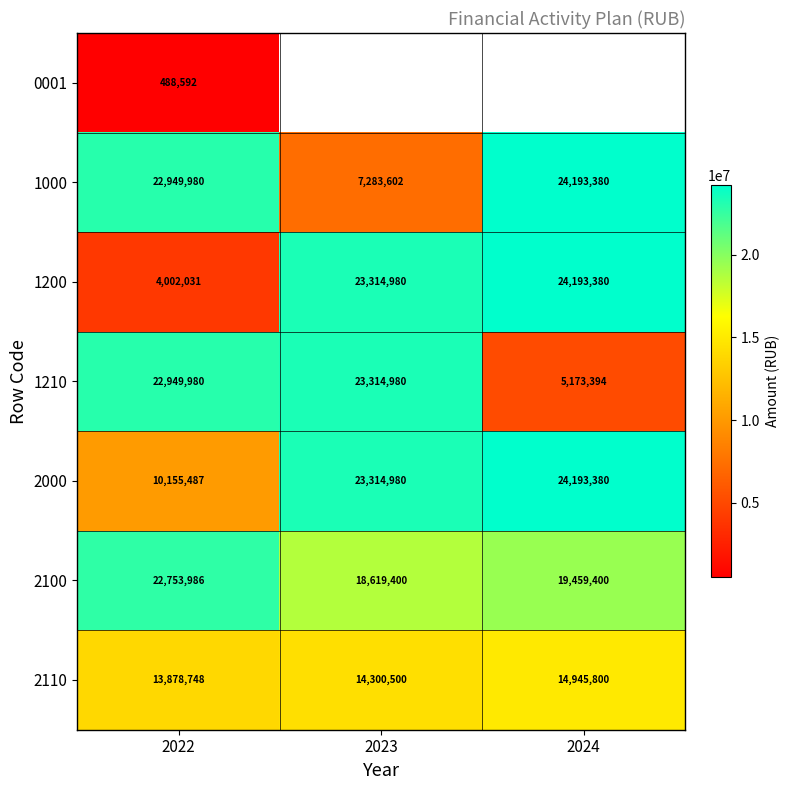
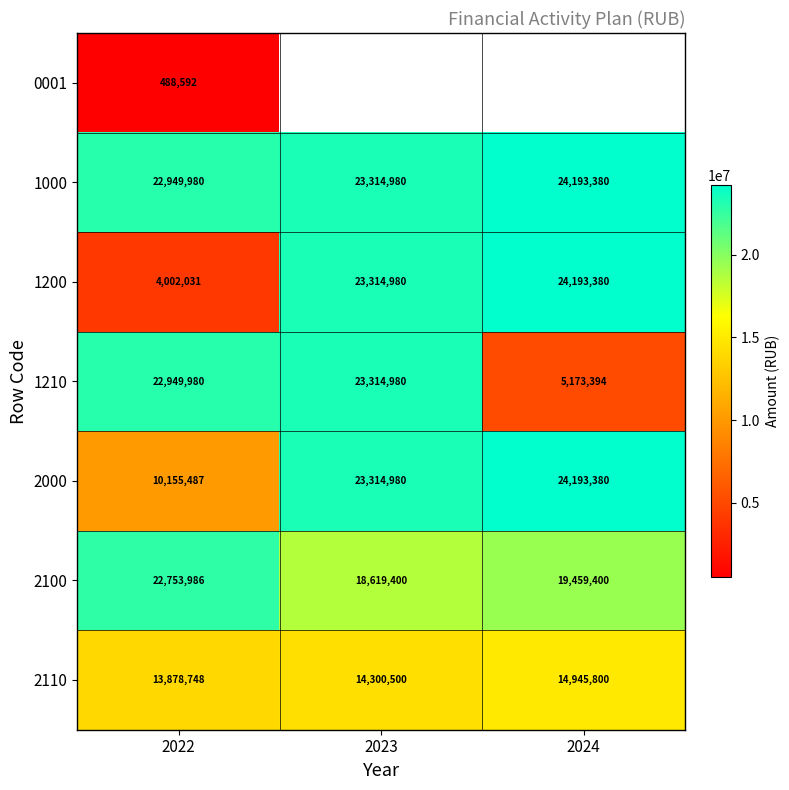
  {
    "0001": {
      "2022": "488,592"
    },
    "1000": {
      "2022": "22,949,980",
-     "2023": "7,283,602",
+     "2023": "23,314,980",
      "2024": "24,193,380"
    },
    "1200": {
      "2022": "4,002,031",
      "2023": "23,314,980",
      "2024": "24,193,380"
    },
    "1210": {
      "2022": "22,949,980",
      "2023": "23,314,980",
      "2024": "5,173,394"
    },
    "2000": {
      "2022": "10,155,487",
      "2023": "23,314,980",
      "2024": "24,193,380"
    },
    "2100": {
      "2022": "22,753,986",
      "2023": "18,619,400",
      "2024": "19,459,400"
    },
    "2110": {
      "2022": "13,878,748",
      "2023": "14,300,500",
      "2024": "14,945,800"
    }
  }
